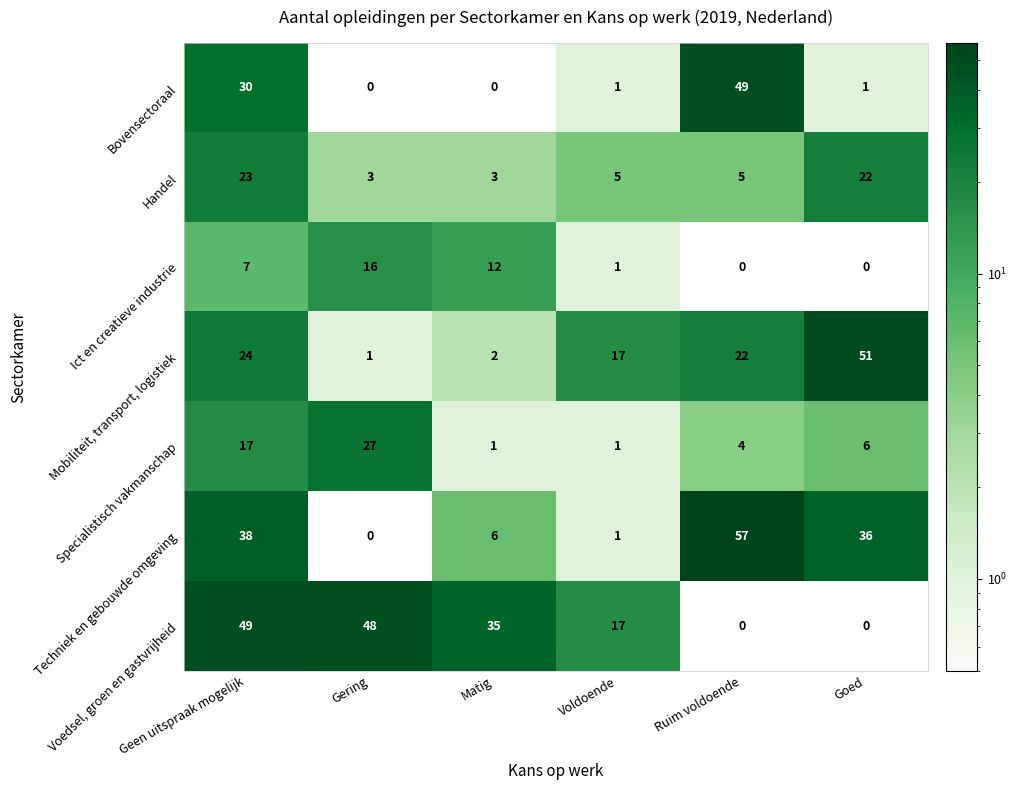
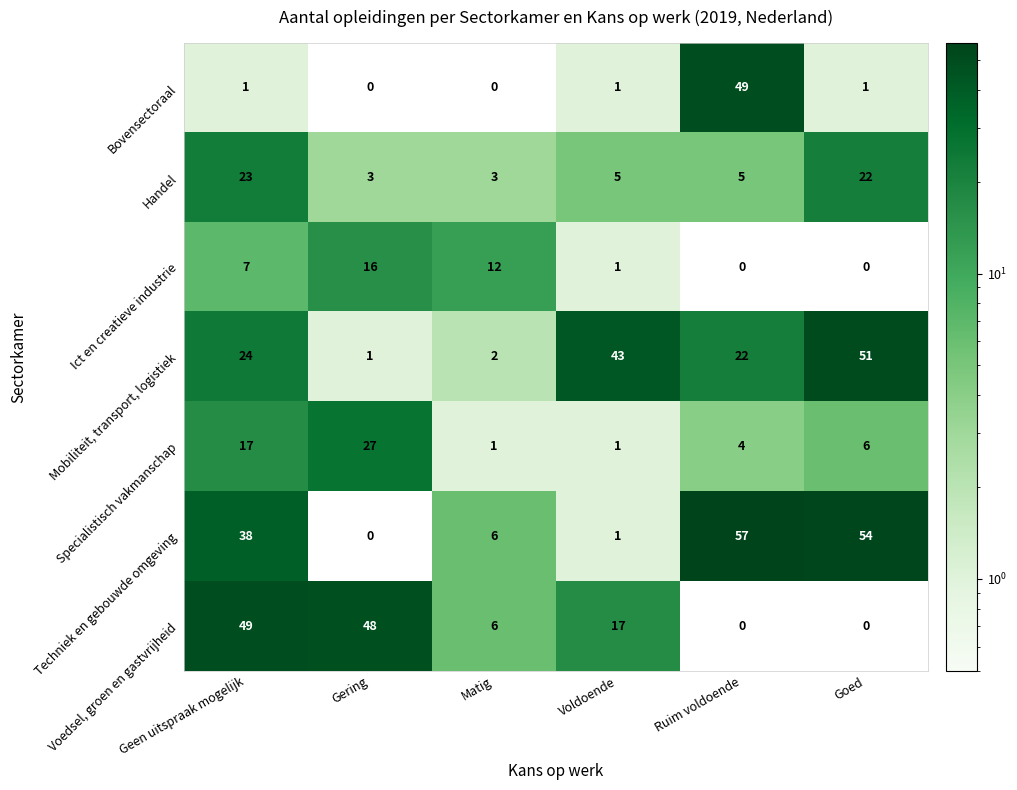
  {
    "Bovensectoraal": {
-     "Geen uitspraak mogelijk": 30,
+     "Geen uitspraak mogelijk": 1,
      "Gering": 0,
      "Matig": 0,
      "Voldoende": 1,
      "Ruim voldoende": 49,
      "Goed": 1
    },
    "Handel": {
      "Geen uitspraak mogelijk": 23,
      "Gering": 3,
      "Matig": 3,
      "Voldoende": 5,
      "Ruim voldoende": 5,
      "Goed": 22
    },
    "Ict en creatieve industrie": {
      "Geen uitspraak mogelijk": 7,
      "Gering": 16,
      "Matig": 12,
      "Voldoende": 1,
      "Ruim voldoende": 0,
      "Goed": 0
    },
    "Mobiliteit, transport, logistiek": {
      "Geen uitspraak mogelijk": 24,
      "Gering": 1,
      "Matig": 2,
-     "Voldoende": 17,
+     "Voldoende": 43,
      "Ruim voldoende": 22,
      "Goed": 51
    },
    "Specialistisch vakmanschap": {
      "Geen uitspraak mogelijk": 17,
      "Gering": 27,
      "Matig": 1,
      "Voldoende": 1,
      "Ruim voldoende": 4,
      "Goed": 6
    },
    "Techniek en gebouwde omgeving": {
      "Geen uitspraak mogelijk": 38,
      "Gering": 0,
      "Matig": 6,
      "Voldoende": 1,
      "Ruim voldoende": 57,
-     "Goed": 36
+     "Goed": 54
    },
    "Voedsel, groen en gastvrijheid": {
      "Geen uitspraak mogelijk": 49,
      "Gering": 48,
-     "Matig": 35,
+     "Matig": 6,
      "Voldoende": 17,
      "Ruim voldoende": 0,
      "Goed": 0
    }
  }
